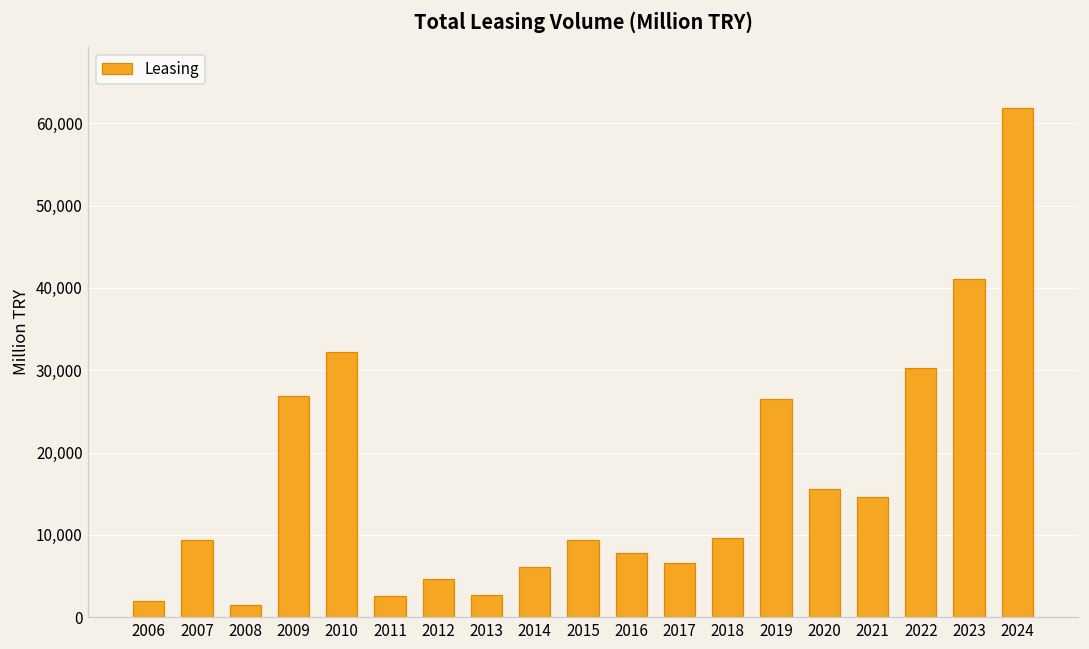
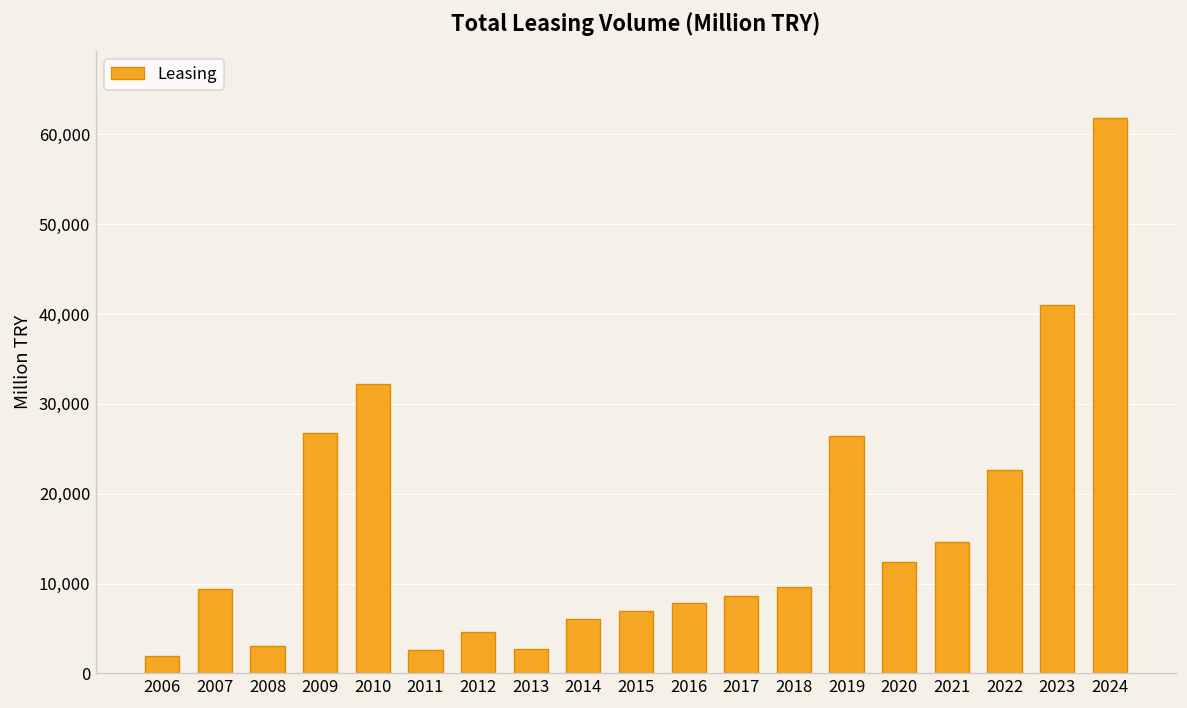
  {
    "2006": "2,000",
    "2007": "9,000",
-   "2008": "1,000",
+   "2008": "3,000",
    "2009": "27,000",
    "2010": "32,000",
    "2011": "3,000",
    "2012": "5,000",
    "2013": "3,000",
    "2014": "6,000",
-   "2015": "9,000",
+   "2015": "7,000",
    "2016": "8,000",
-   "2017": "7,000",
+   "2017": "9,000",
    "2018": "10,000",
    "2019": "26,000",
-   "2020": "16,000",
+   "2020": "12,000",
    "2021": "15,000",
-   "2022": "30,000",
+   "2022": "23,000",
    "2023": "41,000",
    "2024": "62,000"
  }
